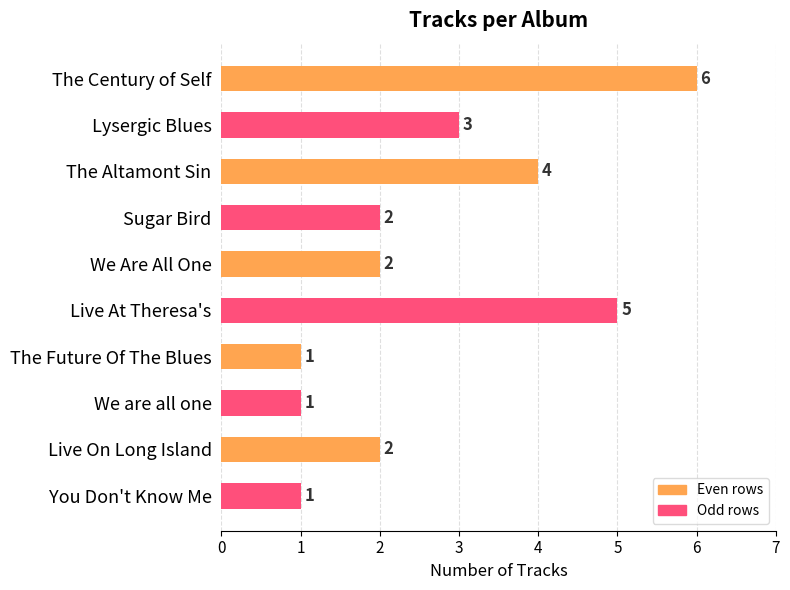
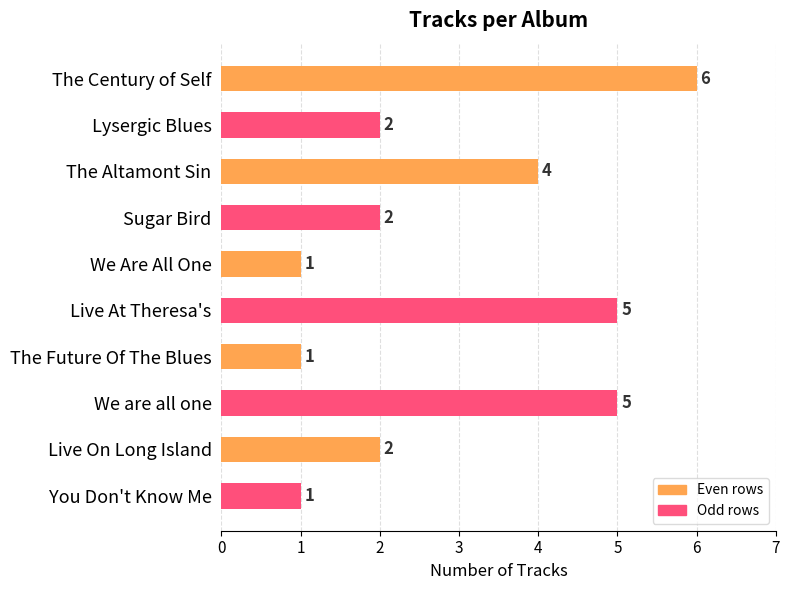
  {
    "The Century of Self": 6,
-   "Lysergic Blues": 3,
+   "Lysergic Blues": 2,
    "The Altamont Sin": 4,
    "Sugar Bird": 2,
-   "We Are All One": 2,
+   "We Are All One": 1,
    "Live At Theresa's": 5,
    "The Future Of The Blues": 1,
-   "We are all one": 1,
+   "We are all one": 5,
    "Live On Long Island": 2,
    "You Don't Know Me": 1
  }
